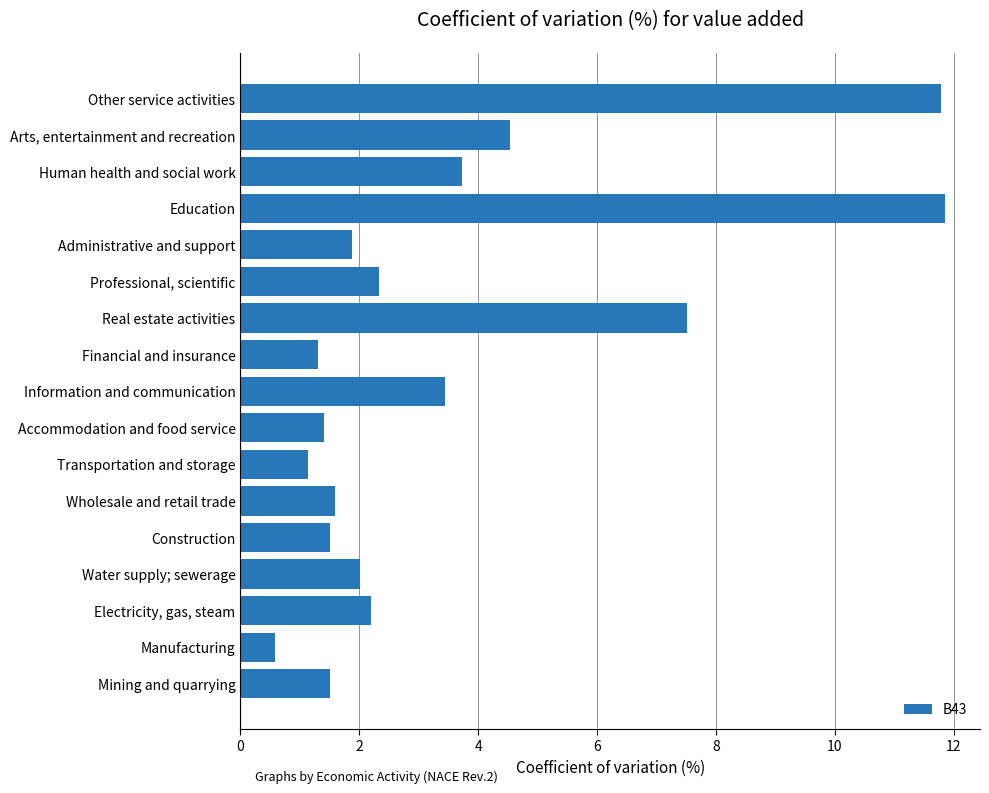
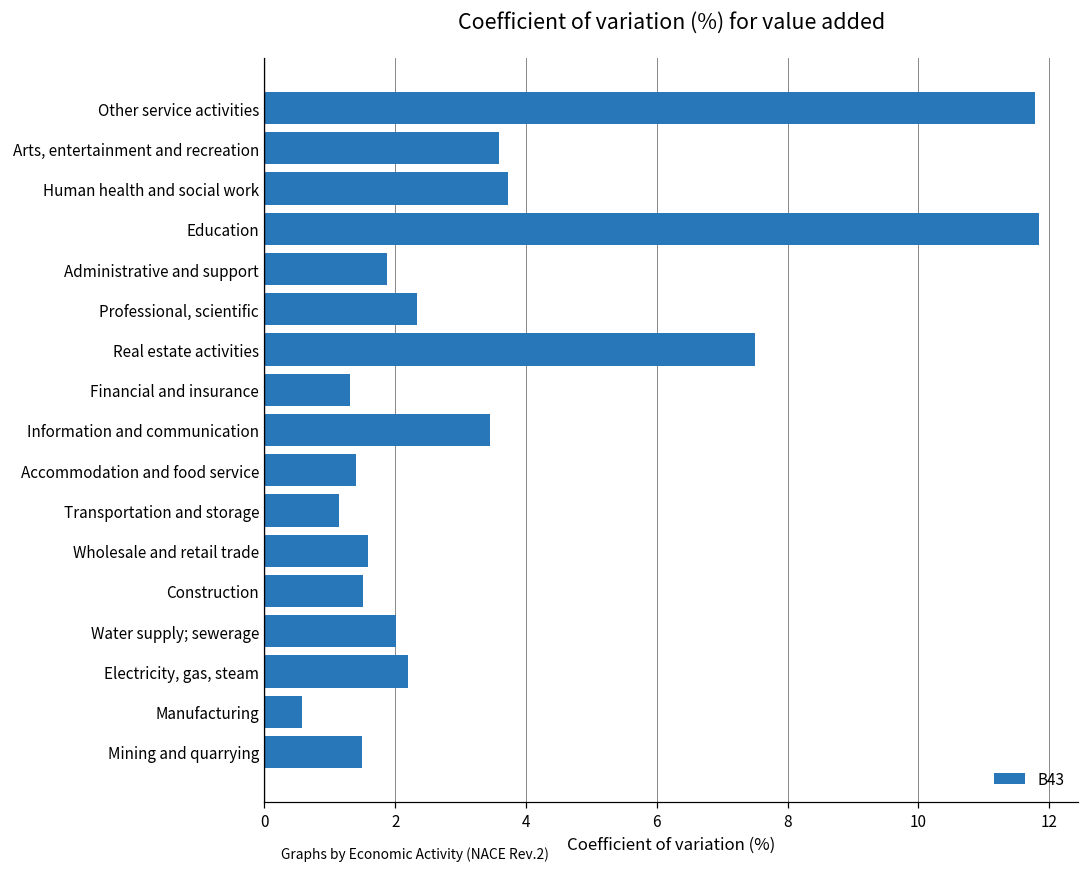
  {
    "Other service activities": 11.8,
-   "Arts, entertainment and recreation": 4.5,
+   "Arts, entertainment and recreation": 3.6,
    "Human health and social work": 3.7,
    "Education": 11.9,
    "Administrative and support": 1.9,
    "Professional, scientific": 2.3,
    "Real estate activities": 7.5,
    "Financial and insurance": 1.3,
    "Information and communication": 3.5,
    "Accommodation and food service": 1.4,
    "Transportation and storage": 1.1,
    "Wholesale and retail trade": 1.6,
    "Construction": 1.5,
    "Water supply; sewerage": 2.0,
    "Electricity, gas, steam": 2.2,
    "Manufacturing": 0.6,
    "Mining and quarrying": 1.5
  }
